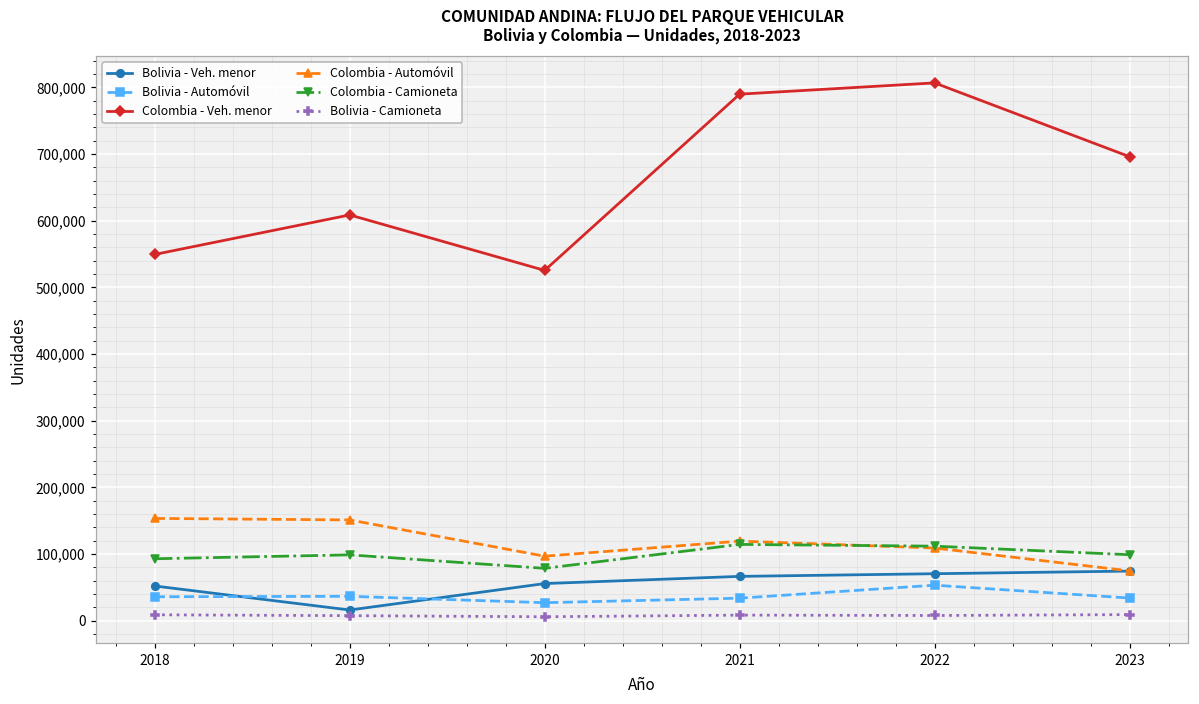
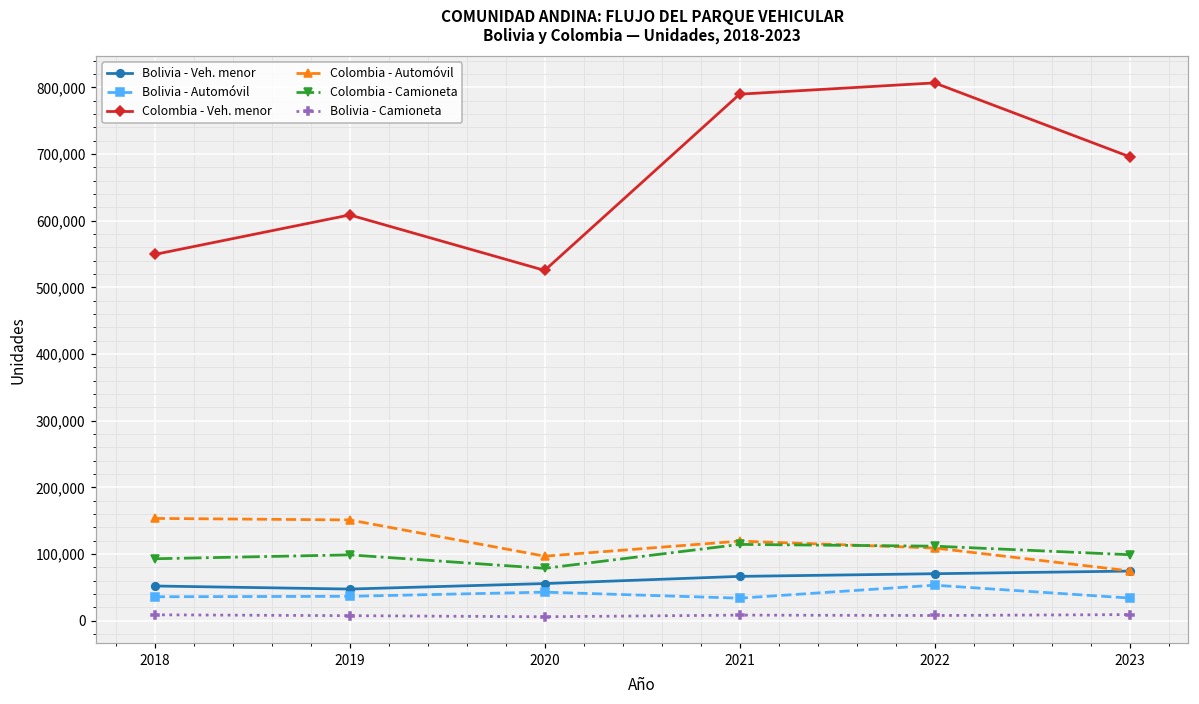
  {
    "Bolivia - Veh. menor": {
      "2018": "50,000",
-     "2019": "20,000",
+     "2019": "50,000",
      "2020": "60,000",
      "2021": "70,000",
      "2022": "70,000"
    },
    "Bolivia - Automóvil": {
      "2018": "40,000",
      "2019": "40,000",
-     "2020": "30,000",
+     "2020": "40,000",
      "2021": "30,000",
      "2022": "50,000",
      "2023": "30,000"
    },
    "Colombia - Veh. menor": {
      "2018": "550,000",
      "2019": "610,000",
      "2020": "530,000",
      "2021": "790,000",
      "2022": "810,000",
      "2023": "700,000"
    },
    "Colombia - Automóvil": {
      "2018": "150,000",
      "2019": "150,000",
      "2020": "100,000",
      "2021": "120,000"
    },
    "Colombia - Camioneta": {
      "2018": "90,000",
      "2019": "100,000",
      "2020": "80,000",
      "2021": "110,000",
      "2023": "100,000"
    },
    "Bolivia - Camioneta": {
      "2018": "10,000",
      "2019": "10,000",
      "2020": "10,000",
      "2021": "10,000",
      "2022": "10,000",
      "2023": "10,000"
    }
  }
